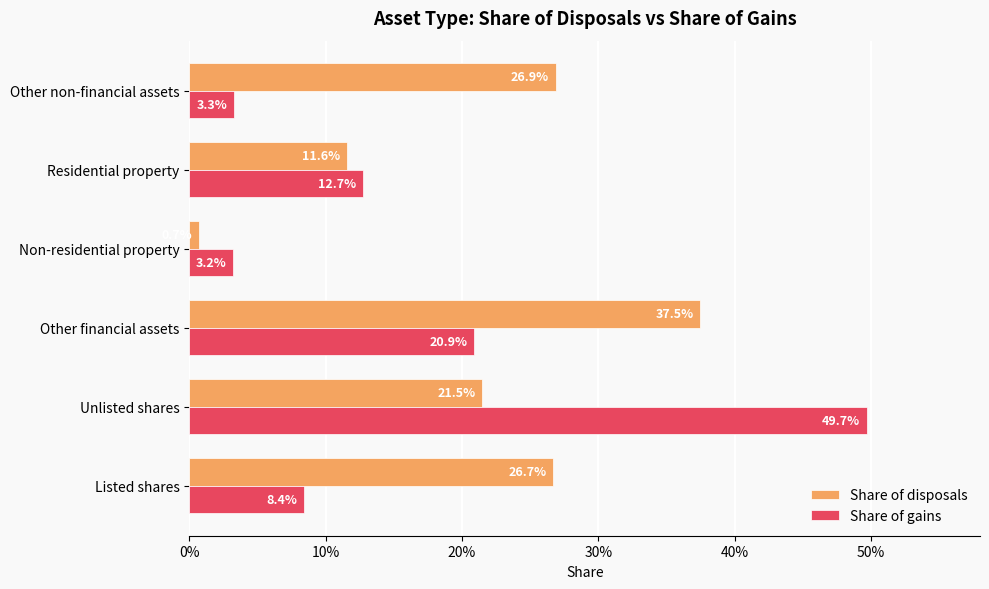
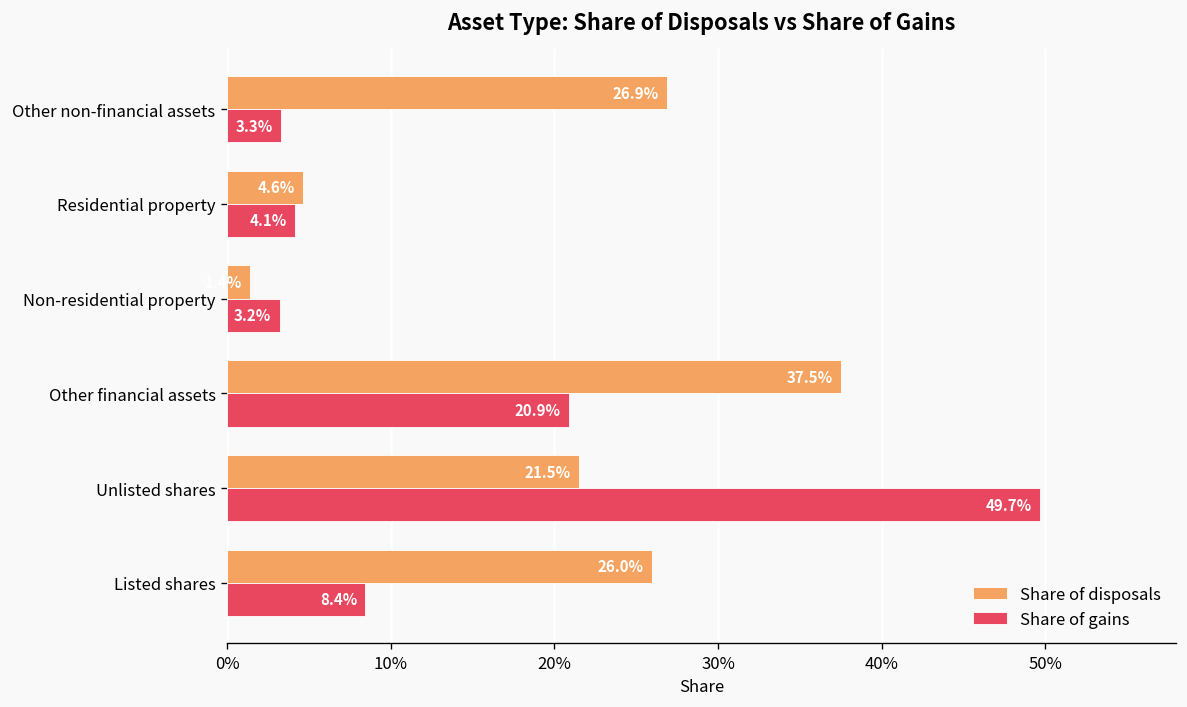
  {
    "Share of disposals": {
      "Other non-financial assets": "26.9%",
-     "Residential property": "11.6%",
-     "Non-residential property": "0.7%",
+     "Residential property": "4.6%",
+     "Non-residential property": "1.4%",
      "Other financial assets": "37.5%",
      "Unlisted shares": "21.5%",
-     "Listed shares": "26.7%"
+     "Listed shares": "26.0%"
    },
    "Share of gains": {
      "Other non-financial assets": "3.3%",
-     "Residential property": "12.7%",
+     "Residential property": "4.1%",
      "Non-residential property": "3.2%",
      "Other financial assets": "20.9%",
      "Unlisted shares": "49.7%",
      "Listed shares": "8.4%"
    }
  }
